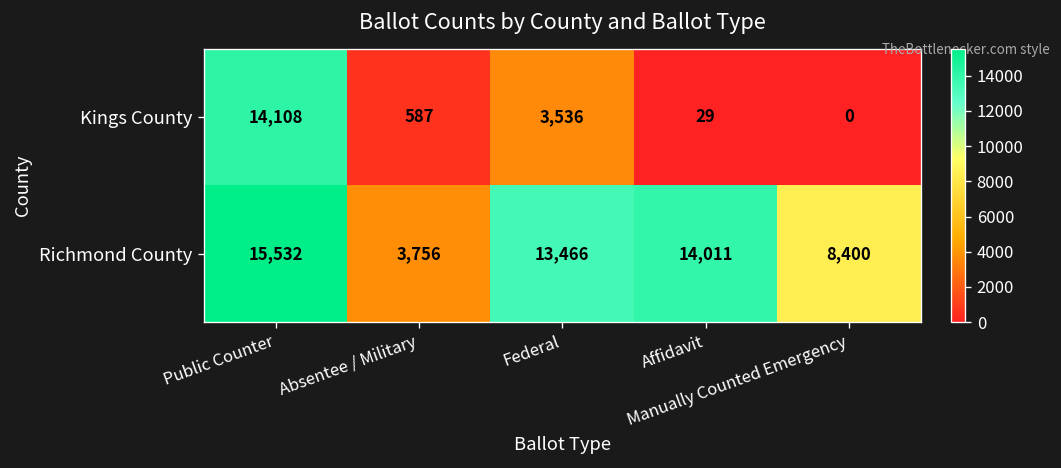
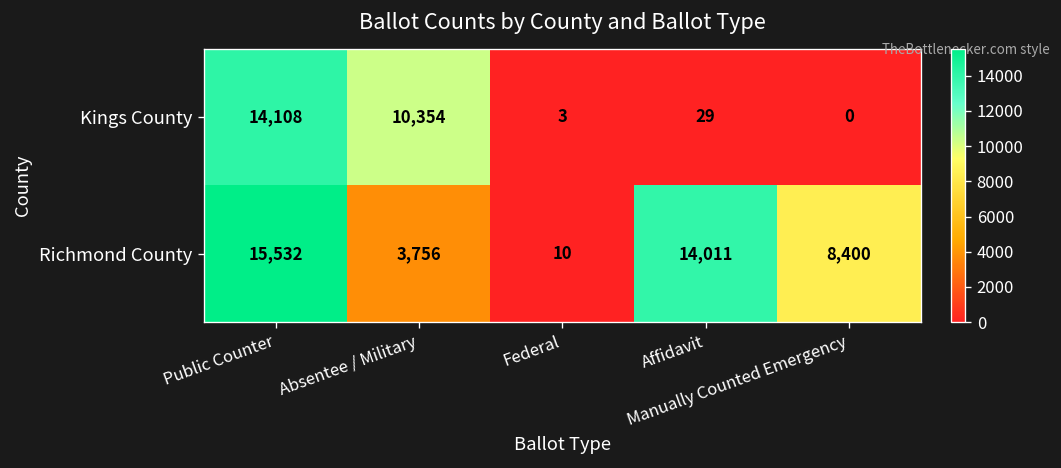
  {
    "Kings County": {
      "Public Counter": "14,108",
-     "Absentee / Military": "587",
-     "Federal": "3,536",
+     "Absentee / Military": "10,354",
+     "Federal": "3",
      "Affidavit": "29",
      "Manually Counted Emergency": "0"
    },
    "Richmond County": {
      "Public Counter": "15,532",
      "Absentee / Military": "3,756",
-     "Federal": "13,466",
+     "Federal": "10",
      "Affidavit": "14,011",
      "Manually Counted Emergency": "8,400"
    }
  }
